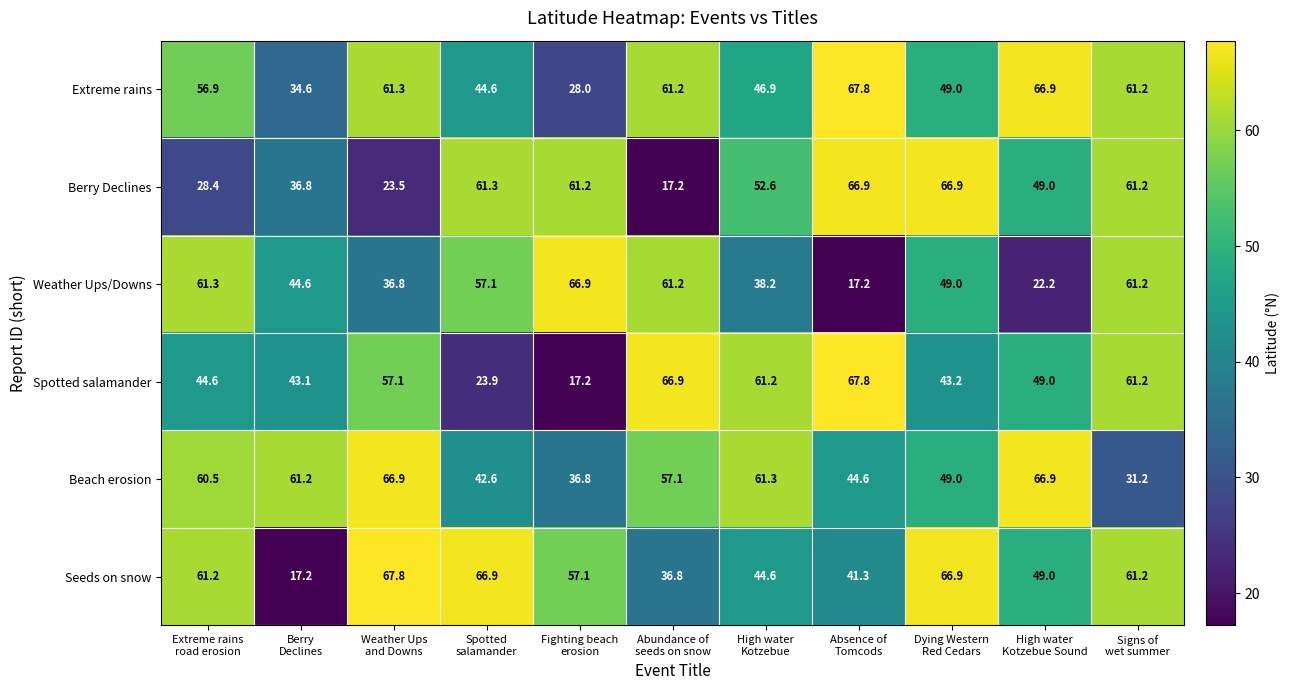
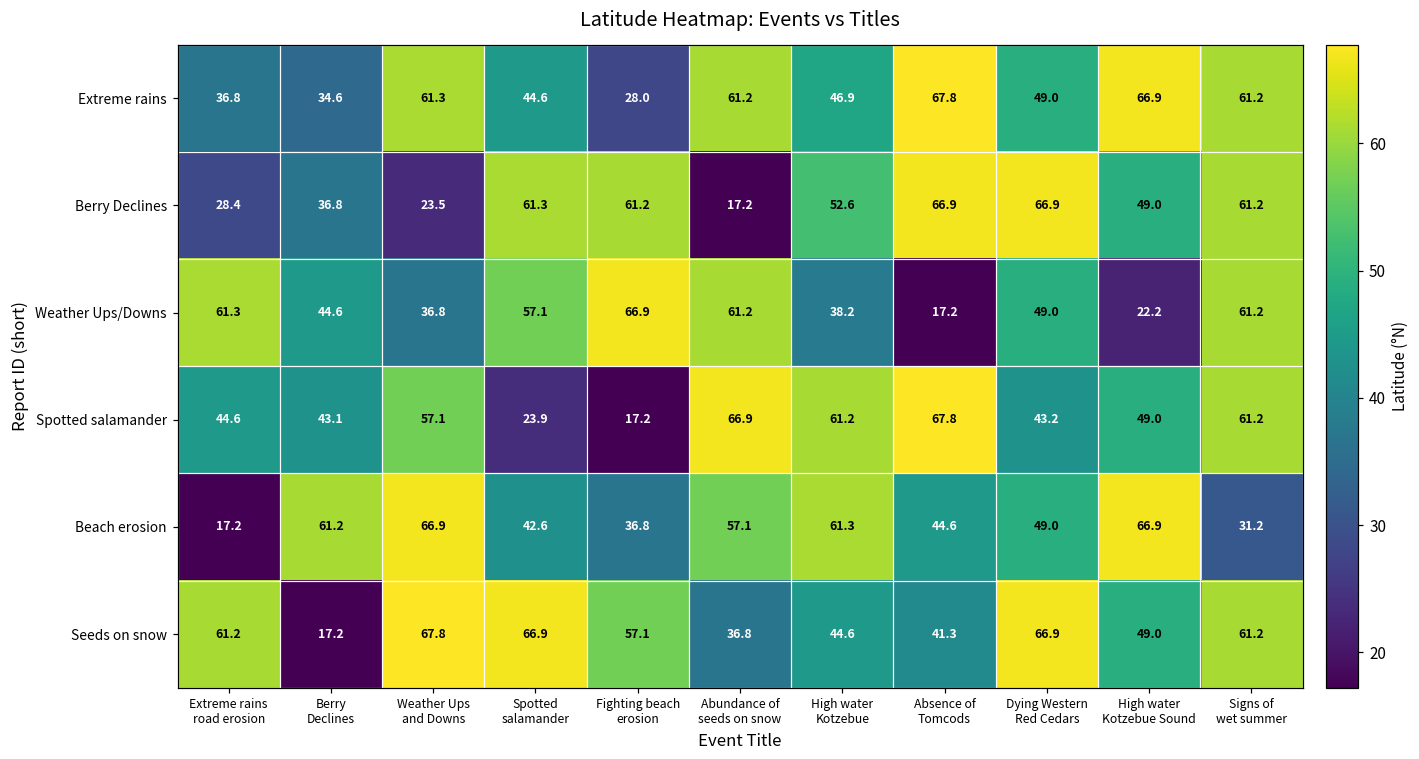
  {
    "Extreme rains": {
-     "Extreme rains road erosion": 56.9,
+     "Extreme rains road erosion": 36.8,
      "Berry Declines": 34.6,
      "Weather Ups and Downs": 61.3,
      "Spotted salamander": 44.6,
      "Fighting beach erosion": 28.0,
      "Abundance of seeds on snow": 61.2,
      "High water Kotzebue": 46.9,
      "Absence of Tomcods": 67.8,
      "Dying Western Red Cedars": 49.0,
      "High water Kotzebue Sound": 66.9,
      "Signs of wet summer": 61.2
    },
    "Berry Declines": {
      "Extreme rains road erosion": 28.4,
      "Berry Declines": 36.8,
      "Weather Ups and Downs": 23.5,
      "Spotted salamander": 61.3,
      "Fighting beach erosion": 61.2,
      "Abundance of seeds on snow": 17.2,
      "High water Kotzebue": 52.6,
      "Absence of Tomcods": 66.9,
      "Dying Western Red Cedars": 66.9,
      "High water Kotzebue Sound": 49.0,
      "Signs of wet summer": 61.2
    },
    "Weather Ups/Downs": {
      "Extreme rains road erosion": 61.3,
      "Berry Declines": 44.6,
      "Weather Ups and Downs": 36.8,
      "Spotted salamander": 57.1,
      "Fighting beach erosion": 66.9,
      "Abundance of seeds on snow": 61.2,
      "High water Kotzebue": 38.2,
      "Absence of Tomcods": 17.2,
      "Dying Western Red Cedars": 49.0,
      "High water Kotzebue Sound": 22.2,
      "Signs of wet summer": 61.2
    },
    "Spotted salamander": {
      "Extreme rains road erosion": 44.6,
      "Berry Declines": 43.1,
      "Weather Ups and Downs": 57.1,
      "Spotted salamander": 23.9,
      "Fighting beach erosion": 17.2,
      "Abundance of seeds on snow": 66.9,
      "High water Kotzebue": 61.2,
      "Absence of Tomcods": 67.8,
      "Dying Western Red Cedars": 43.2,
      "High water Kotzebue Sound": 49.0,
      "Signs of wet summer": 61.2
    },
    "Beach erosion": {
-     "Extreme rains road erosion": 60.5,
+     "Extreme rains road erosion": 17.2,
      "Berry Declines": 61.2,
      "Weather Ups and Downs": 66.9,
      "Spotted salamander": 42.6,
      "Fighting beach erosion": 36.8,
      "Abundance of seeds on snow": 57.1,
      "High water Kotzebue": 61.3,
      "Absence of Tomcods": 44.6,
      "Dying Western Red Cedars": 49.0,
      "High water Kotzebue Sound": 66.9,
      "Signs of wet summer": 31.2
    },
    "Seeds on snow": {
      "Extreme rains road erosion": 61.2,
      "Berry Declines": 17.2,
      "Weather Ups and Downs": 67.8,
      "Spotted salamander": 66.9,
      "Fighting beach erosion": 57.1,
      "Abundance of seeds on snow": 36.8,
      "High water Kotzebue": 44.6,
      "Absence of Tomcods": 41.3,
      "Dying Western Red Cedars": 66.9,
      "High water Kotzebue Sound": 49.0,
      "Signs of wet summer": 61.2
    }
  }
